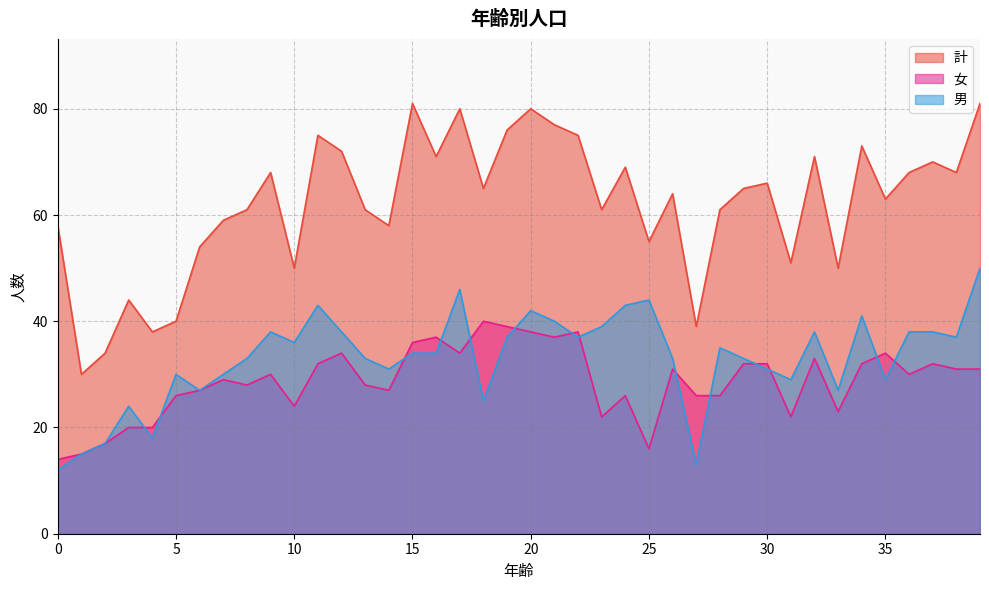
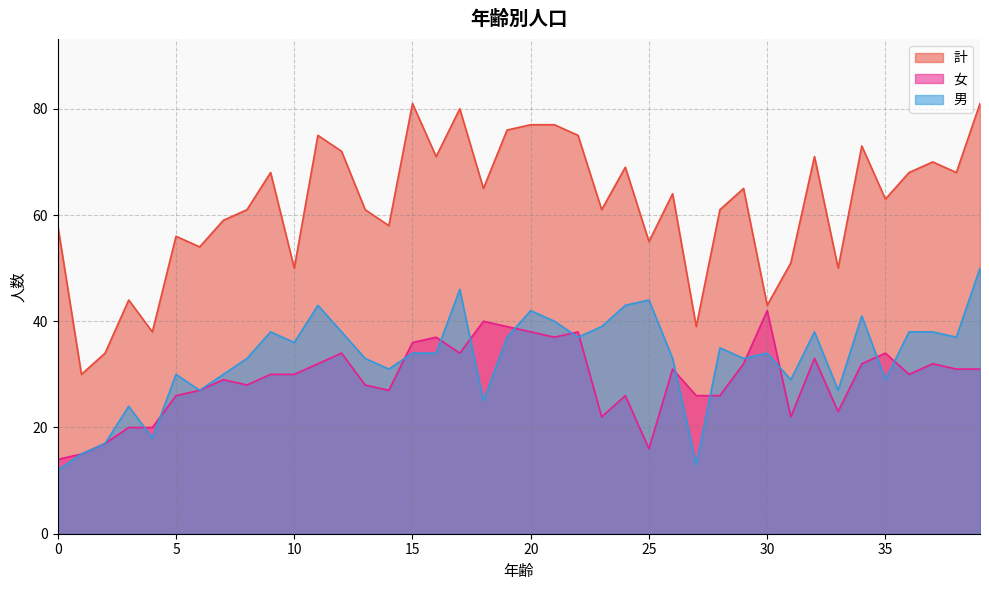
  {
    "計": {
      "0": 58,
-     "5": 40,
+     "5": 56,
      "10": 50,
      "15": 81,
-     "20": 80,
+     "20": 77,
      "25": 55,
-     "30": 66,
+     "30": 43,
      "35": 63
    },
    "女": {
      "0": 14,
      "5": 26,
-     "10": 24,
+     "10": 30,
      "15": 36,
      "20": 38,
      "25": 16,
-     "30": 32,
+     "30": 42,
      "35": 34
    },
    "男": {
      "0": 12,
      "5": 30,
      "10": 36,
      "15": 34,
      "20": 42,
      "25": 44,
-     "30": 31,
+     "30": 34,
      "35": 29
    }
  }
